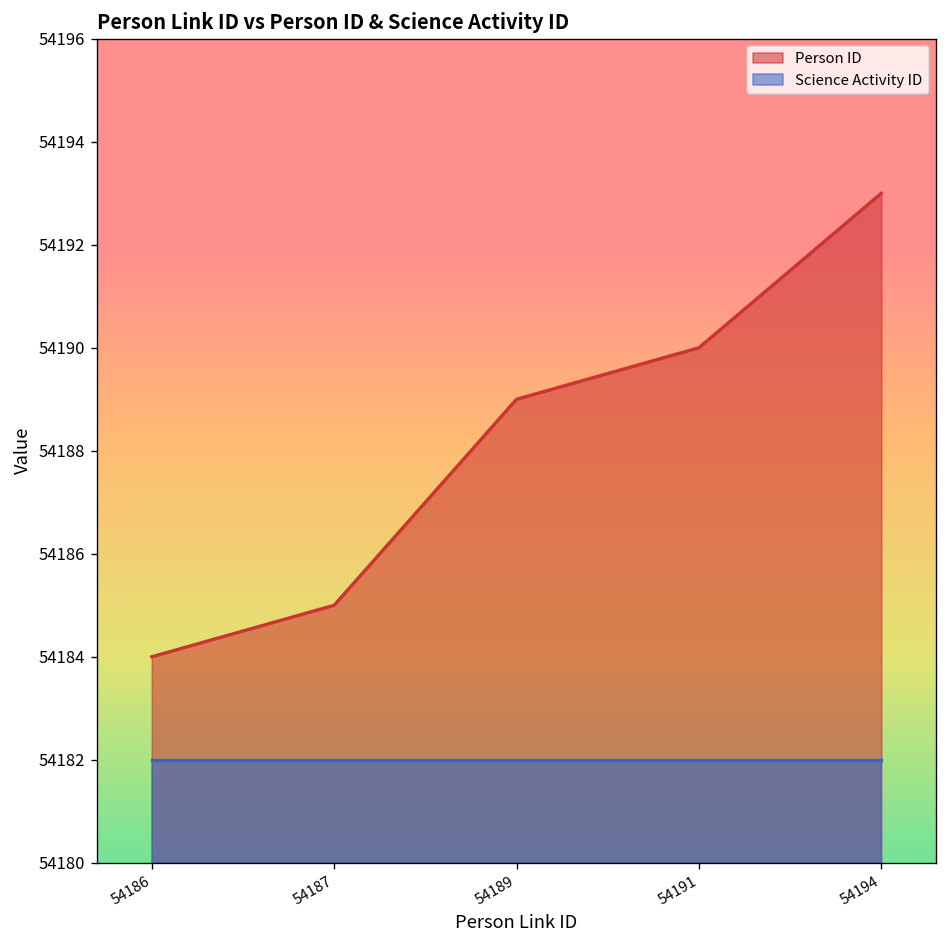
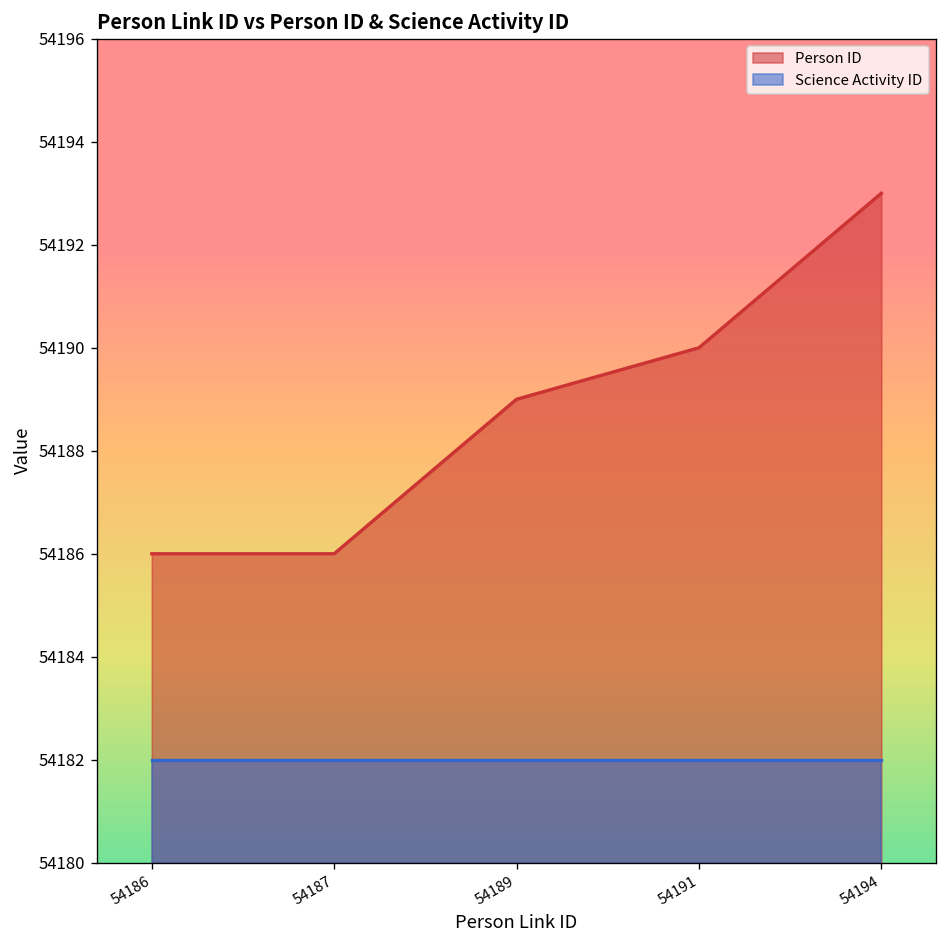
  {
    "Person ID": {
-     "54186": 54184,
-     "54187": 54185,
+     "54186": 54186,
+     "54187": 54186,
      "54189": 54189,
      "54191": 54190,
      "54194": 54193
    },
    "Science Activity ID": {
      "54186": 54182,
      "54187": 54182,
      "54189": 54182,
      "54191": 54182,
      "54194": 54182
    }
  }
